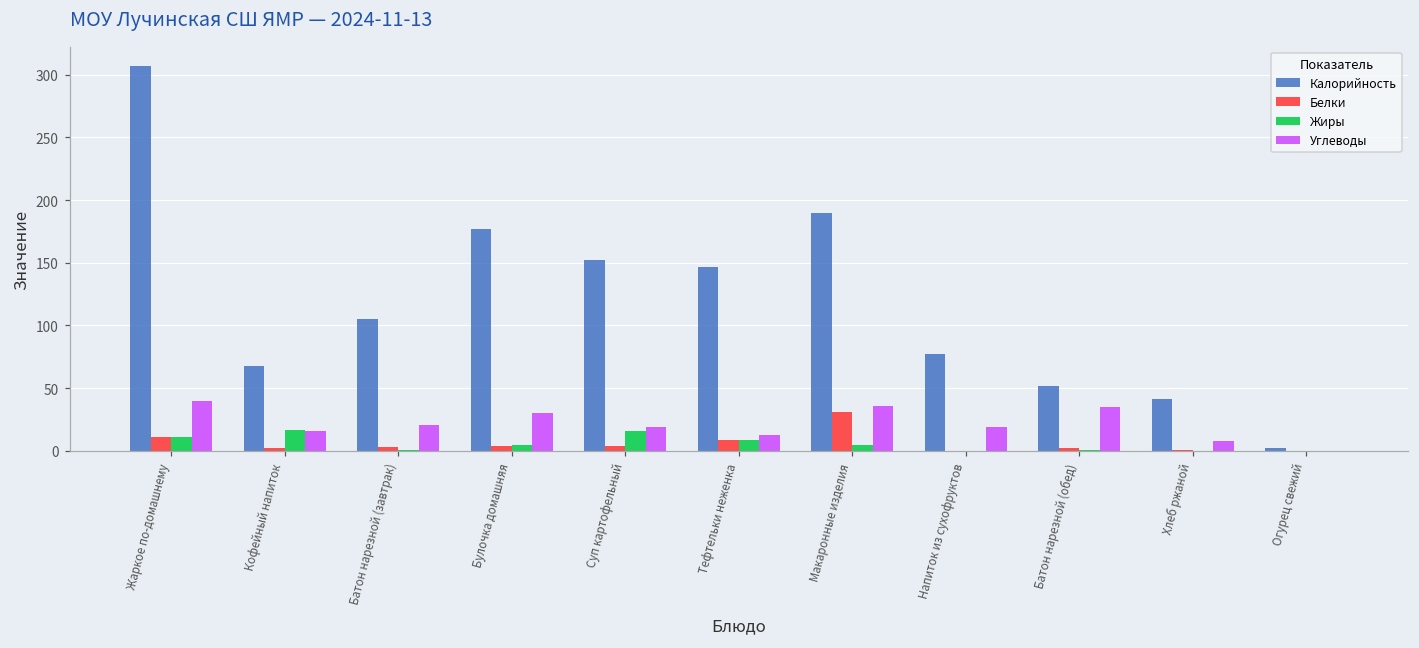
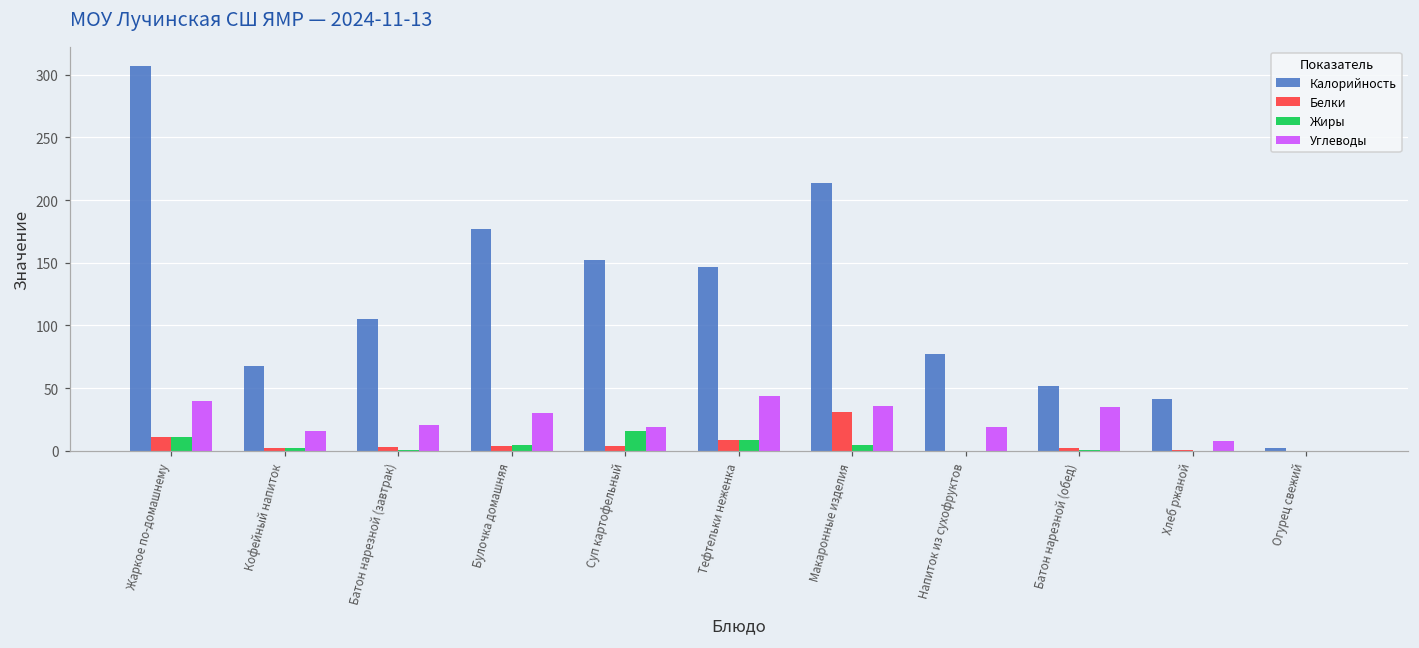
  {
    "Калорийность": {
      "Жаркое по-домашнему": 307,
      "Кофейный напиток": 68,
      "Батон нарезной (завтрак)": 105,
      "Булочка домашняя": 177,
      "Суп картофельный": 152,
      "Тефтельки неженка": 147,
-     "Макаронные изделия": 190,
+     "Макаронные изделия": 214,
      "Напиток из сухофруктов": 77,
      "Батон нарезной (обед)": 52,
      "Хлеб ржаной": 41
    },
    "Белки": {
      "Жаркое по-домашнему": 11,
      "Батон нарезной (завтрак)": 3,
      "Булочка домашняя": 4,
      "Суп картофельный": 4,
      "Тефтельки неженка": 9,
      "Макаронные изделия": 31,
      "Напиток из сухофруктов": 0,
      "Огурец свежий": 0
    },
    "Жиры": {
      "Жаркое по-домашнему": 11,
-     "Кофейный напиток": 17,
+     "Кофейный напиток": 2,
      "Булочка домашняя": 5,
      "Суп картофельный": 16,
      "Тефтельки неженка": 9,
      "Макаронные изделия": 5,
      "Напиток из сухофруктов": 0,
      "Хлеб ржаной": 0,
      "Огурец свежий": 0
    },
    "Углеводы": {
      "Жаркое по-домашнему": 40,
      "Кофейный напиток": 16,
      "Батон нарезной (завтрак)": 21,
      "Булочка домашняя": 30,
      "Суп картофельный": 19,
-     "Тефтельки неженка": 13,
+     "Тефтельки неженка": 44,
      "Макаронные изделия": 36,
      "Напиток из сухофруктов": 19,
      "Батон нарезной (обед)": 35,
      "Хлеб ржаной": 8,
      "Огурец свежий": 0
    }
  }
